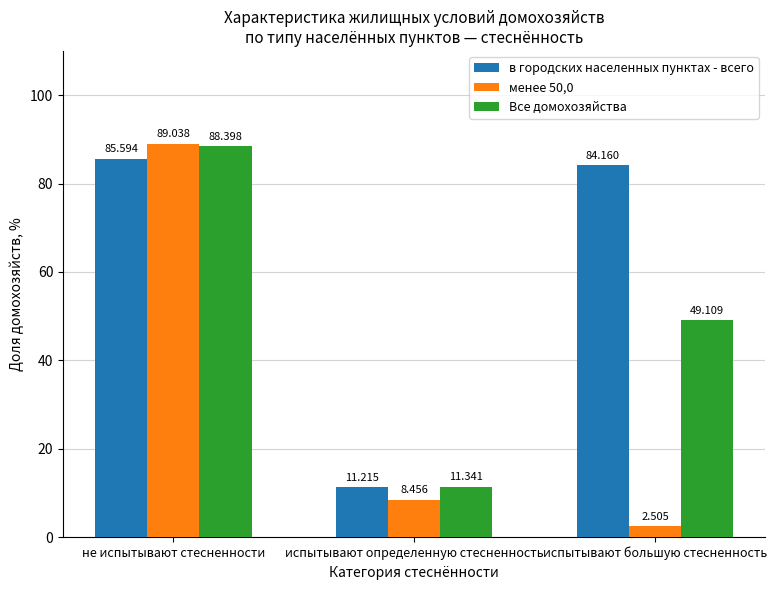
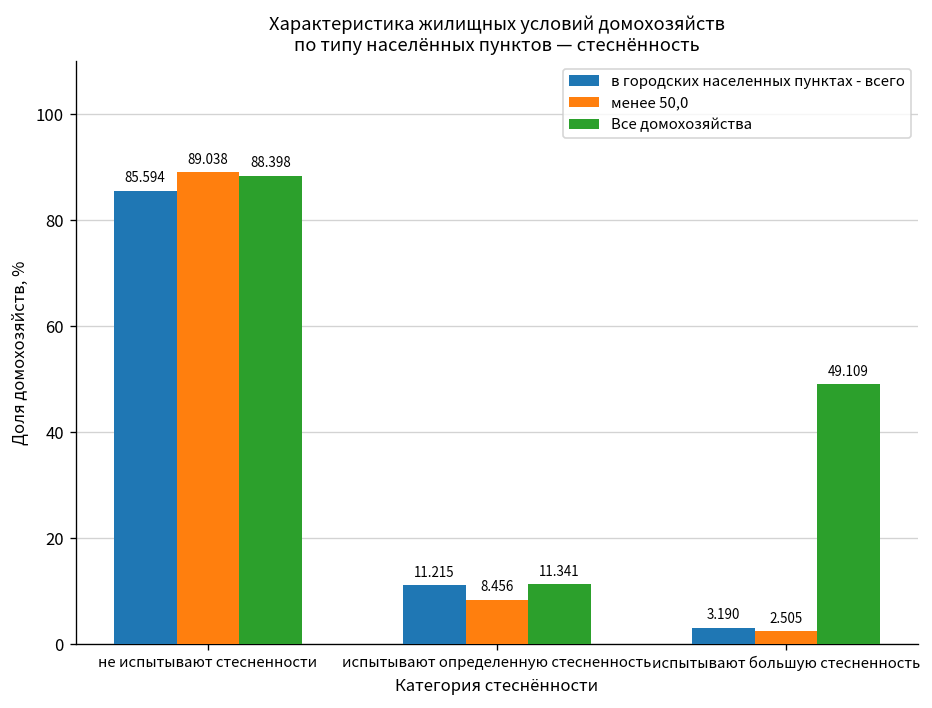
  {
    "в городских населенных пунктах - всего": {
      "не испытывают стесненности": 85.594,
      "испытывают определенную стесненность": 11.215,
-     "испытывают большую стесненность": 84.160
+     "испытывают большую стесненность": 3.190
    },
    "менее 50,0": {
      "не испытывают стесненности": 89.038,
      "испытывают определенную стесненность": 8.456,
      "испытывают большую стесненность": 2.505
    },
    "Все домохозяйства": {
      "не испытывают стесненности": 88.398,
      "испытывают определенную стесненность": 11.341,
      "испытывают большую стесненность": 49.109
    }
  }
